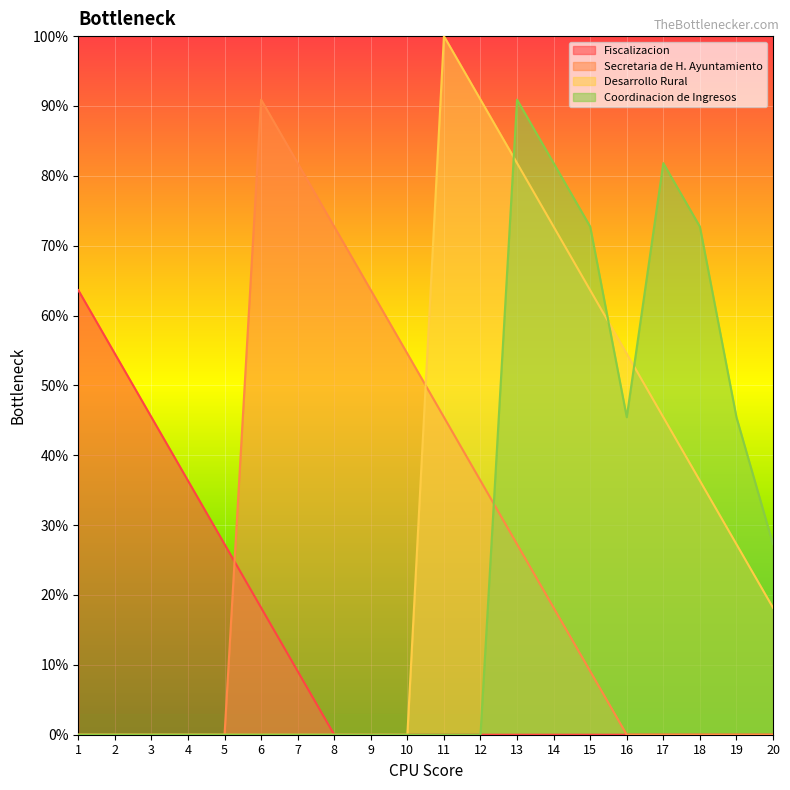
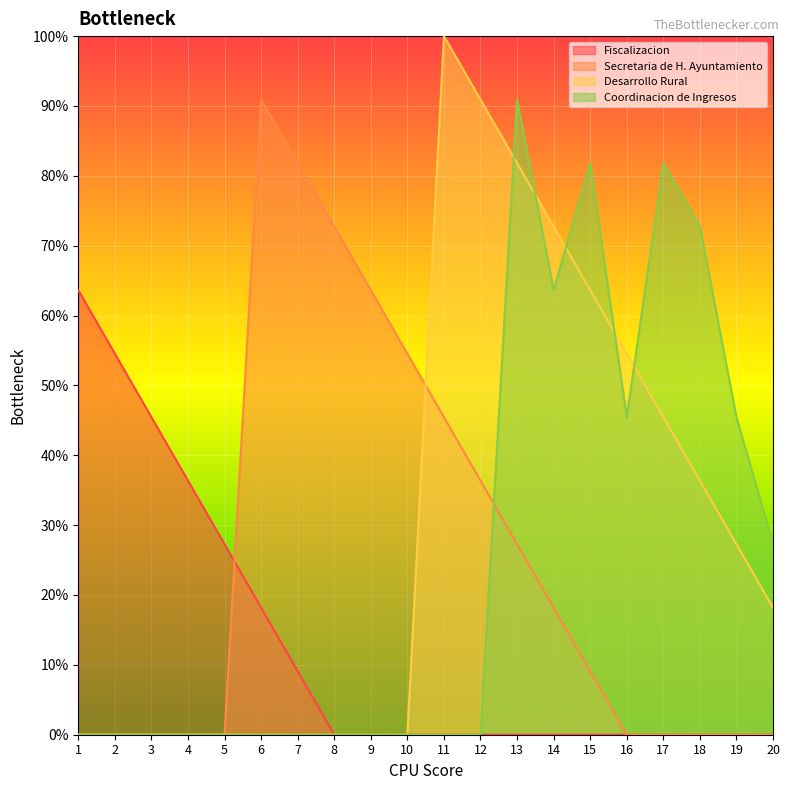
  {
    "Coordinacion de Ingresos": {
      "13": "91%",
-     "14": "82%",
-     "15": "73%",
+     "14": "64%",
+     "15": "82%",
      "16": "45%",
      "17": "82%",
      "18": "73%",
      "19": "45%",
      "20": "27%"
    }
  }
